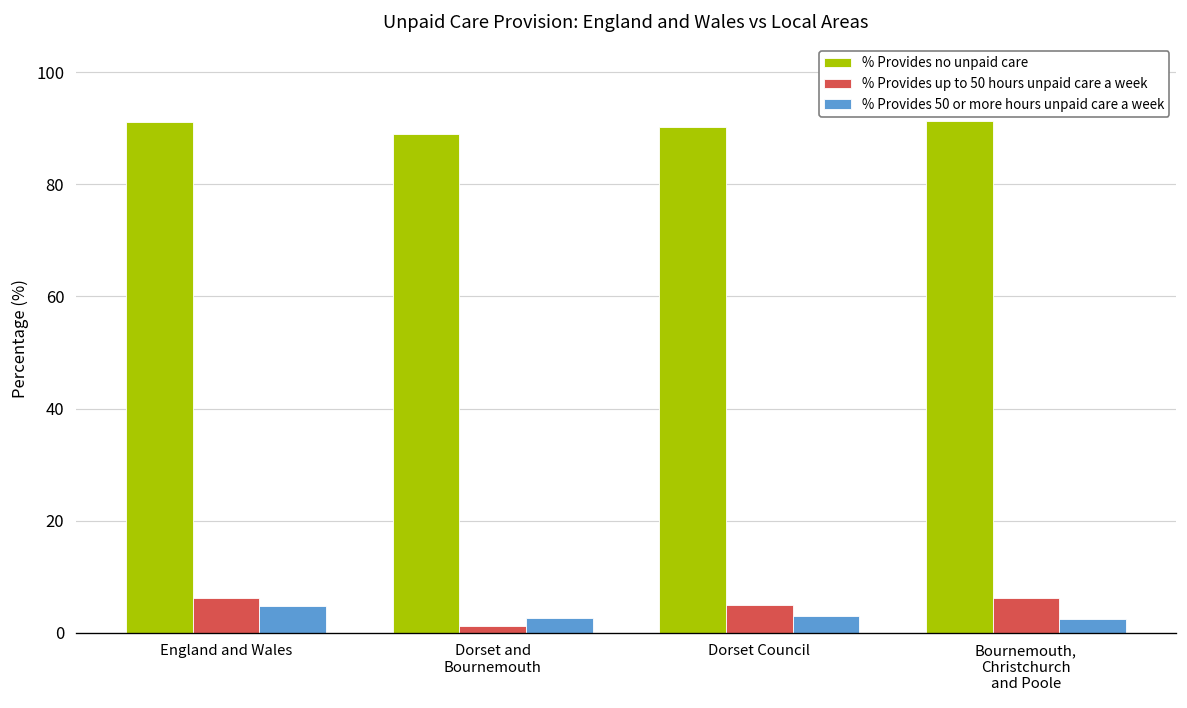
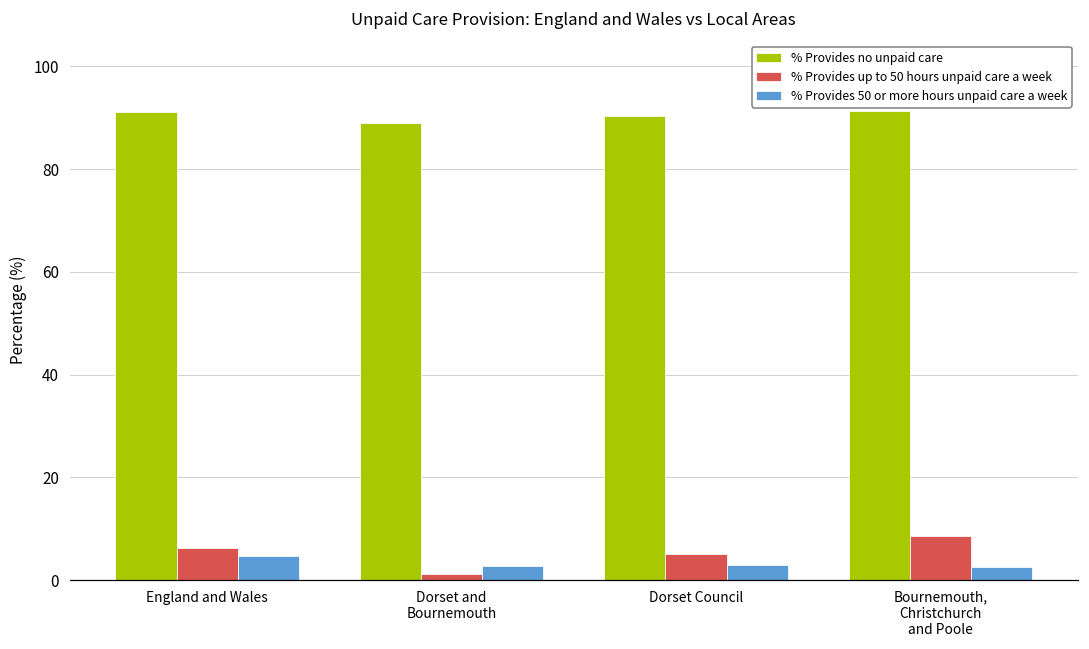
  {
    "% Provides no unpaid care": {
      "England and Wales": 91,
      "Dorset and Bournemouth": 89,
      "Dorset Council": 90,
      "Bournemouth, Christchurch and Poole": 91
    },
    "% Provides up to 50 hours unpaid care a week": {
      "England and Wales": 6,
      "Dorset and Bournemouth": 1,
      "Dorset Council": 5,
-     "Bournemouth, Christchurch and Poole": 6
+     "Bournemouth, Christchurch and Poole": 9
    },
    "% Provides 50 or more hours unpaid care a week": {
      "England and Wales": 5,
      "Dorset and Bournemouth": 3,
      "Dorset Council": 3,
      "Bournemouth, Christchurch and Poole": 3
    }
  }
